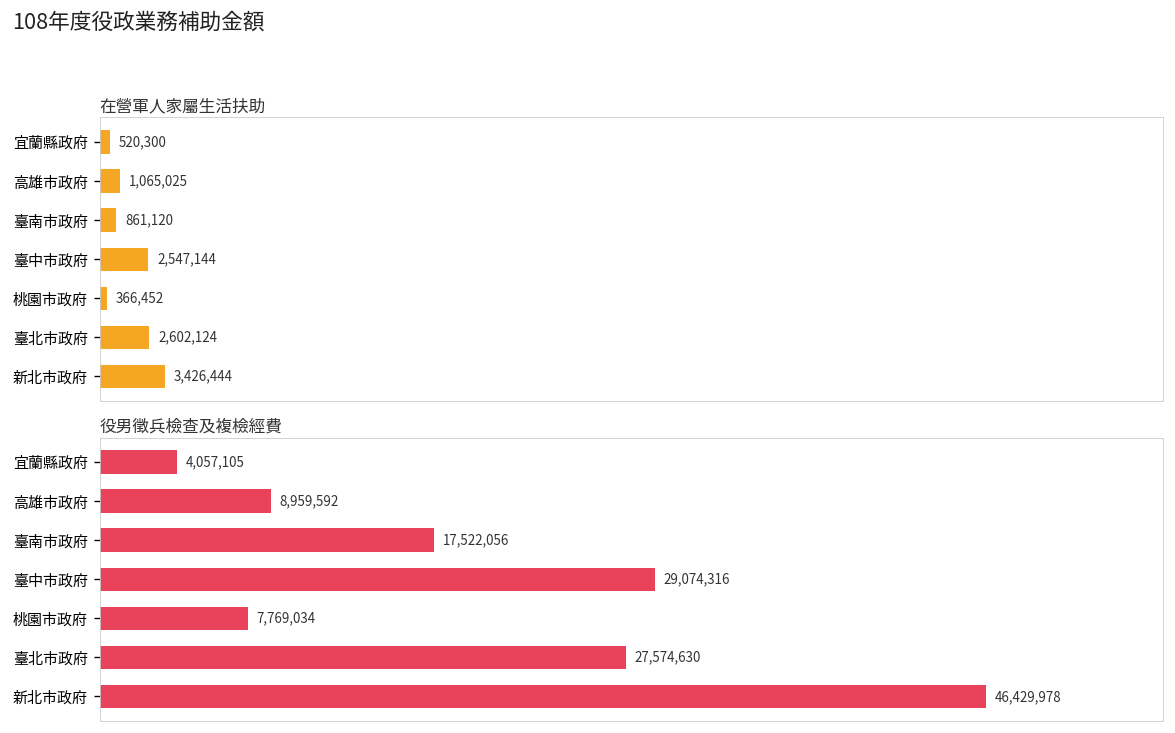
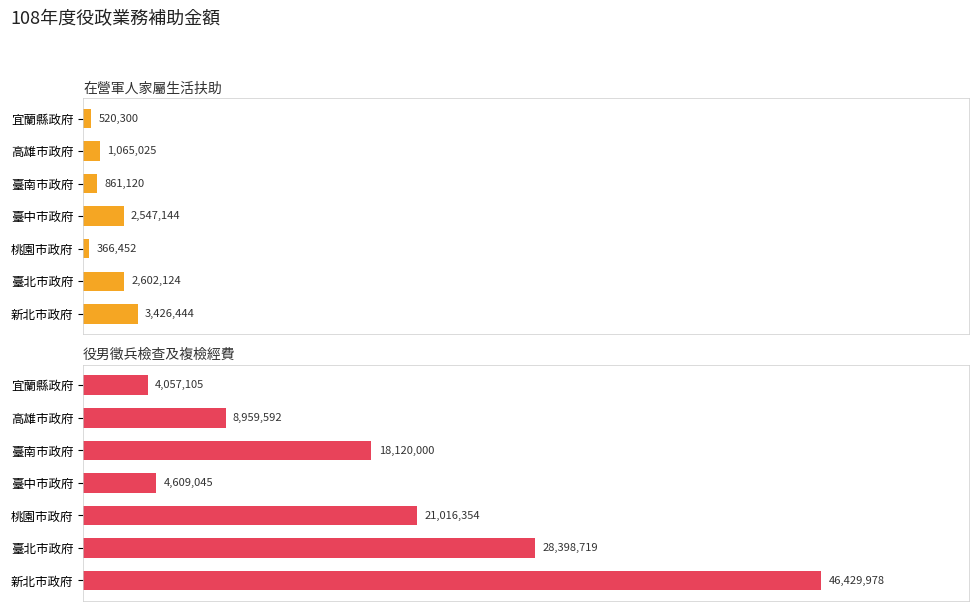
  {
    "役男徵兵檢查及複檢經費": {
-     "臺南市政府": "17,522,056",
-     "臺中市政府": "29,074,316",
-     "桃園市政府": "7,769,034",
-     "臺北市政府": "27,574,630"
+     "臺南市政府": "18,120,000",
+     "臺中市政府": "4,609,045",
+     "桃園市政府": "21,016,354",
+     "臺北市政府": "28,398,719"
    }
  }
